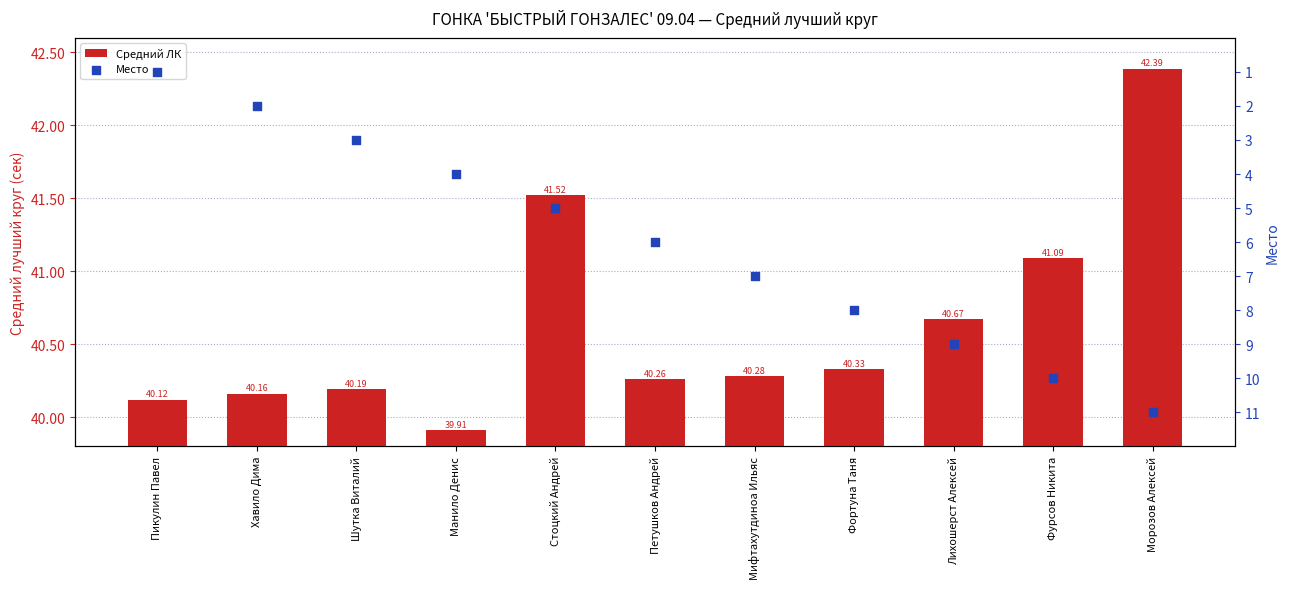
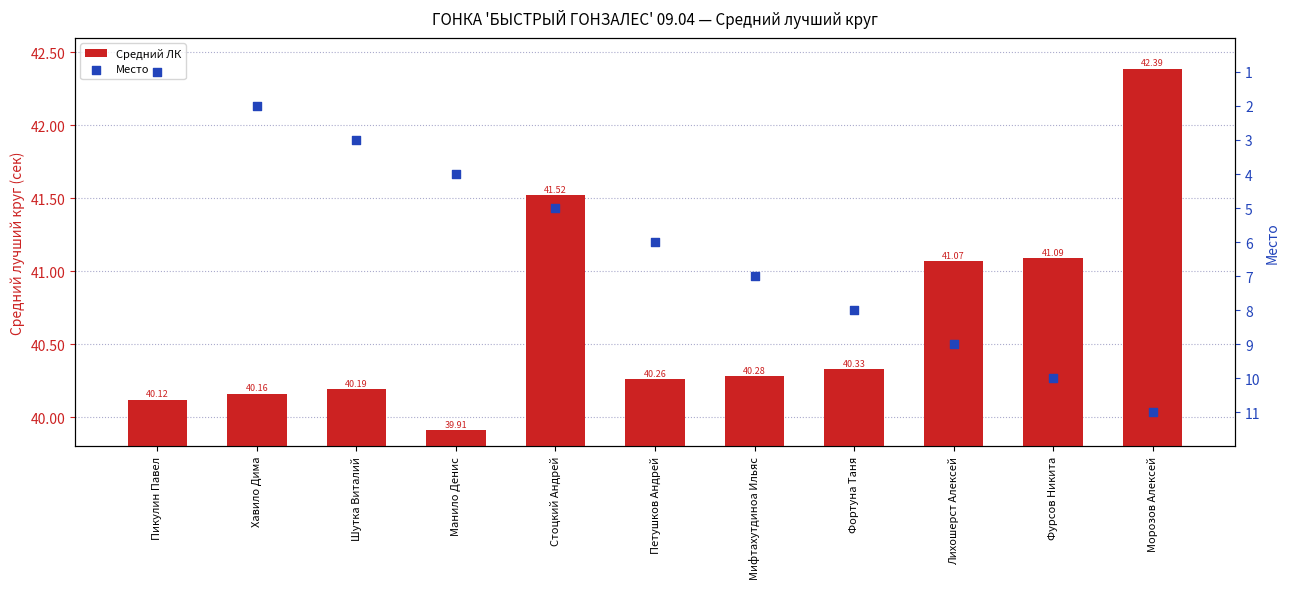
  {
    "Средний ЛК": {
      "Пикулин Павел": 40.12,
      "Хавило Дима": 40.16,
      "Шутка Виталий": 40.19,
      "Манило Денис": 39.91,
      "Стоцкий Андрей": 41.52,
      "Петушков Андрей": 40.26,
      "Мифтахутдиноа Ильяс": 40.28,
      "Фортуна Таня": 40.33,
-     "Лихошерст Алексей": 40.67,
+     "Лихошерст Алексей": 41.07,
      "Фурсов Никита": 41.09,
      "Морозов Алексей": 42.39
    }
  }
